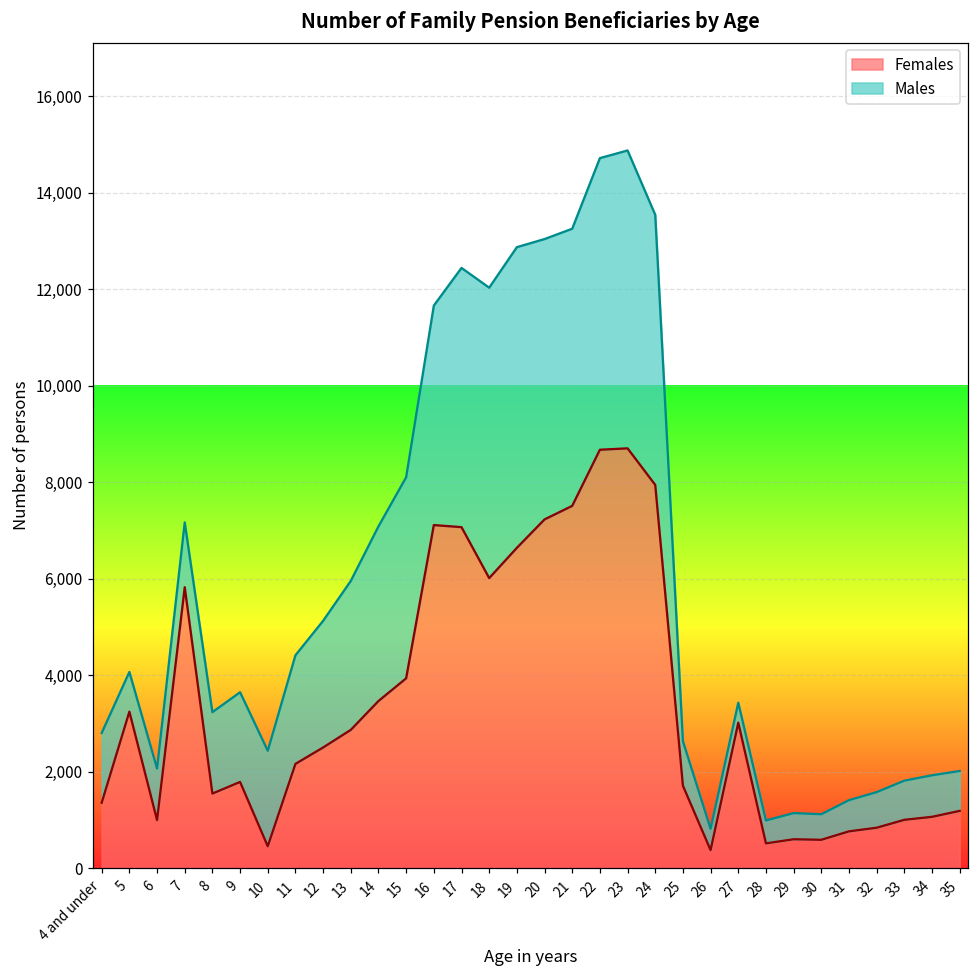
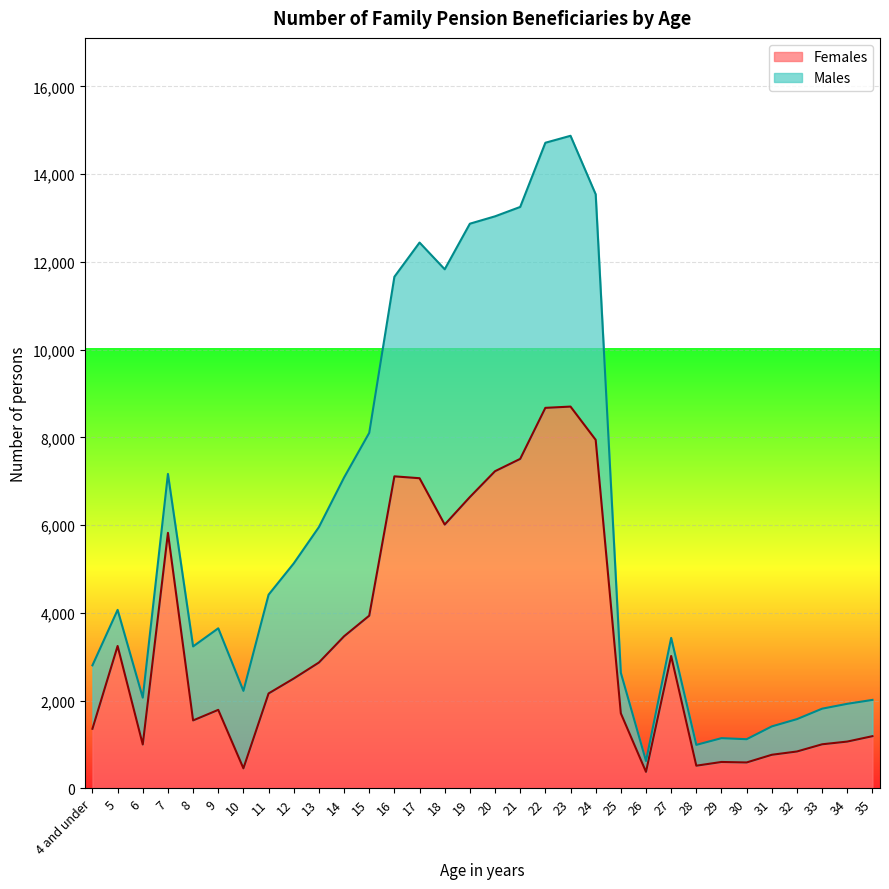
  {
    "Females": {
      "4 and under": "1,400",
      "5": "3,200",
      "6": "1,000",
      "7": "5,800",
      "8": "1,500",
      "9": "1,800",
      "10": "500",
      "11": "2,200",
      "12": "2,500",
      "13": "2,900",
      "14": "3,500",
      "15": "3,900",
      "16": "7,100",
      "17": "7,100",
      "18": "6,000",
      "19": "6,600",
      "20": "7,200",
      "21": "7,500",
      "22": "8,700",
      "23": "8,700",
      "24": "7,900",
      "25": "1,700",
      "26": "400",
      "27": "3,000",
      "28": "500",
      "29": "600",
      "30": "600",
      "31": "800",
      "32": "800",
      "33": "1,000",
      "34": "1,100",
      "35": "1,200"
    },
    "Males": {
      "4 and under": "1,400",
      "5": "800",
      "6": "1,100",
      "7": "1,300",
      "8": "1,700",
      "9": "1,900",
-     "10": "2,000",
+     "10": "1,800",
      "11": "2,300",
      "12": "2,600",
      "13": "3,100",
      "14": "3,600",
      "15": "4,200",
      "16": "4,500",
      "17": "5,400",
-     "18": "6,000",
+     "18": "5,800",
      "19": "6,200",
      "20": "5,800",
      "21": "5,700",
      "22": "6,000",
      "23": "6,200",
      "24": "5,600",
      "25": "900",
-     "26": "400",
+     "26": "200",
      "27": "400",
      "28": "500",
      "29": "500",
      "30": "500",
      "31": "600",
      "32": "700",
      "33": "800",
      "34": "900",
      "35": "800"
    }
  }
